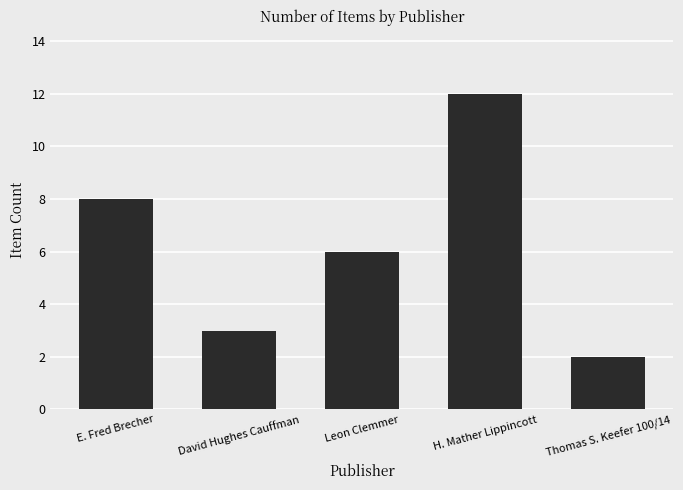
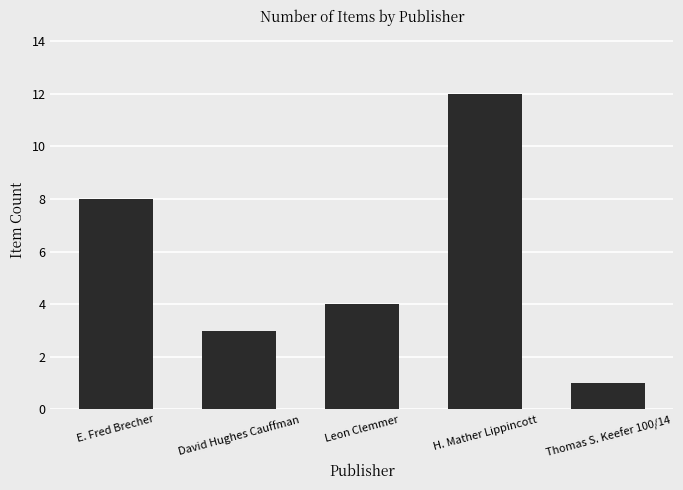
  {
    "E. Fred Brecher": 8,
    "David Hughes Cauffman": 3,
-   "Leon Clemmer": 6,
+   "Leon Clemmer": 4,
    "H. Mather Lippincott": 12,
-   "Thomas S. Keefer 100/14": 2
+   "Thomas S. Keefer 100/14": 1
  }
